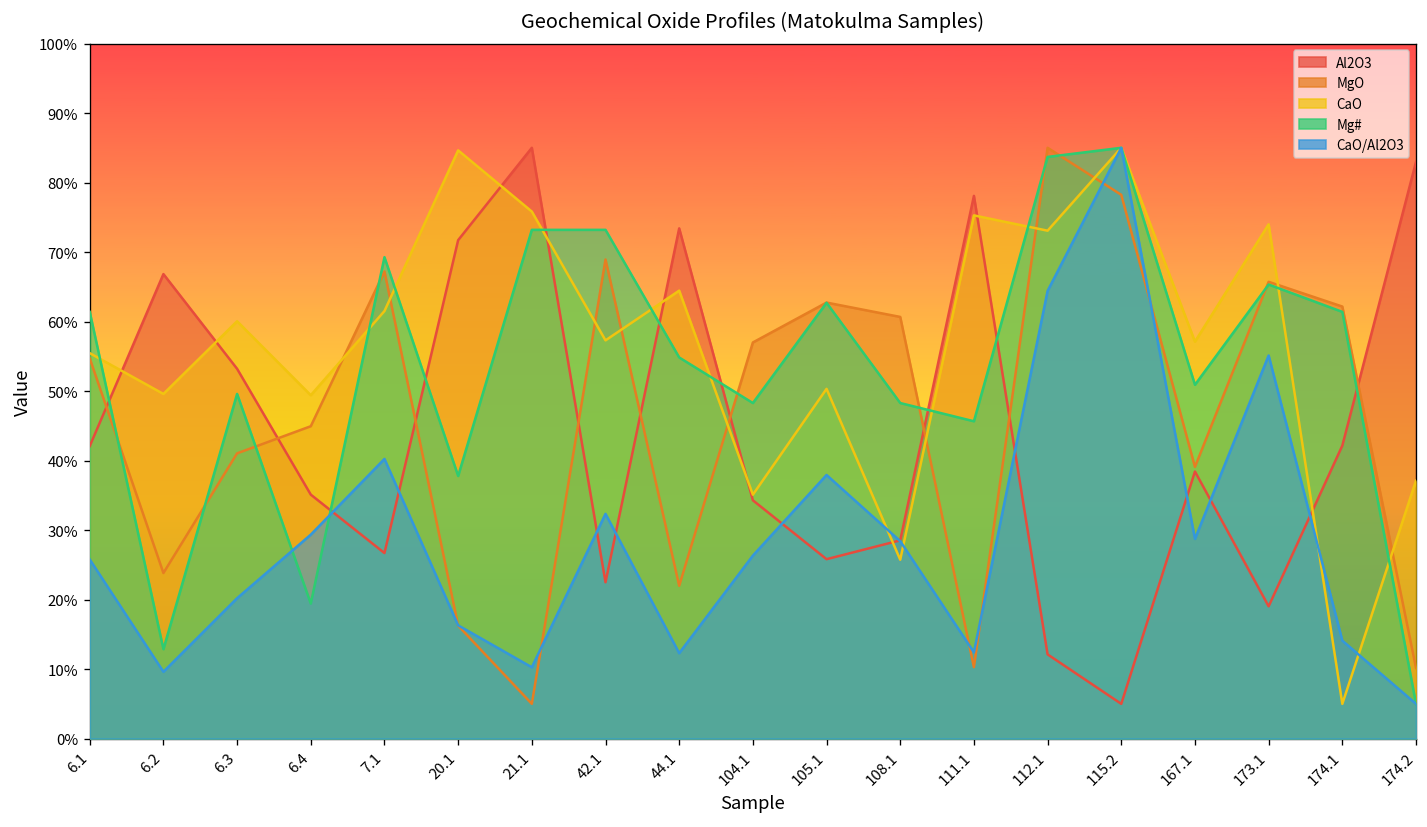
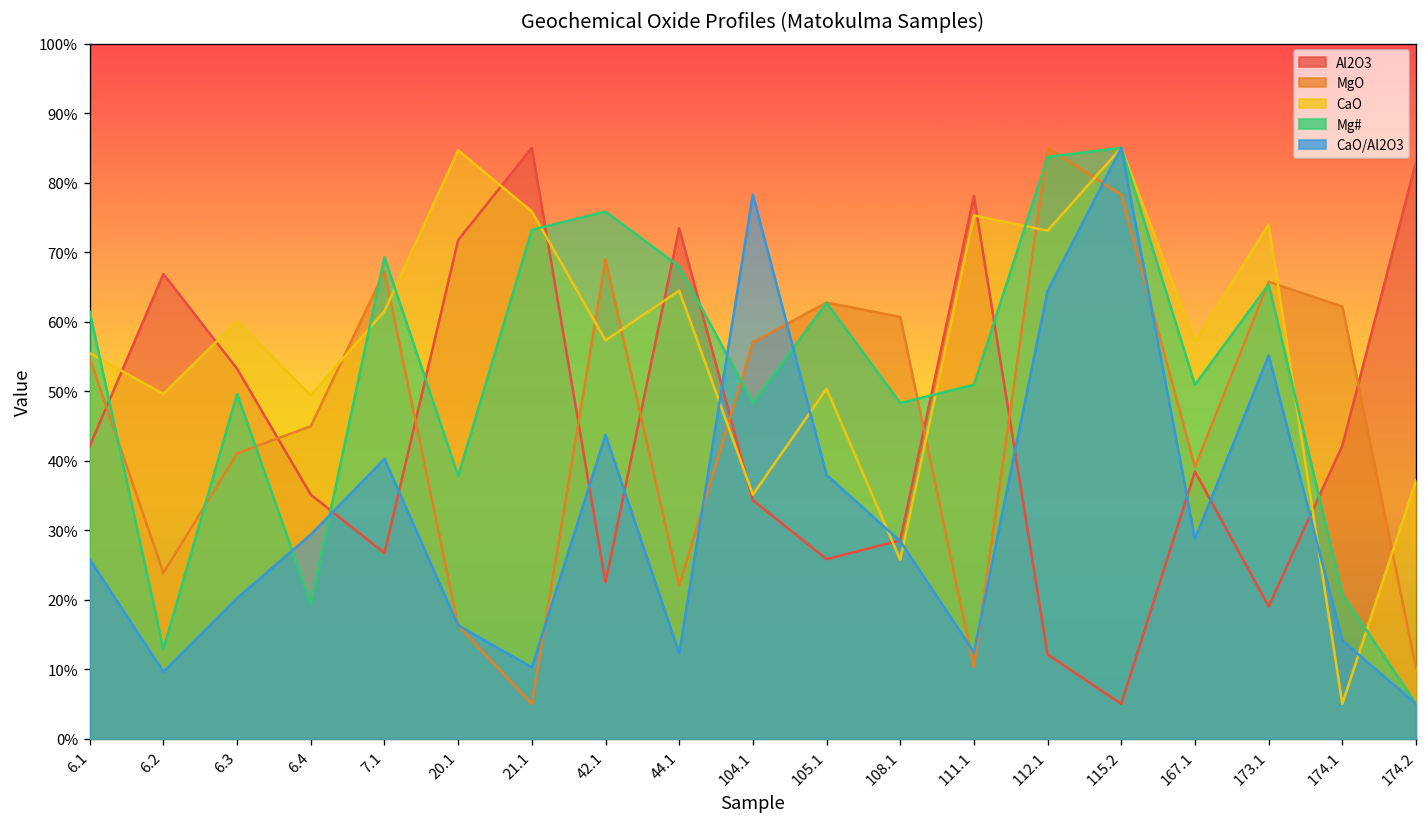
  {
    "Mg#": {
      "6.1": "61%",
      "6.2": "13%",
      "6.3": "50%",
      "6.4": "19%",
      "7.1": "69%",
      "20.1": "38%",
      "21.1": "73%",
-     "42.1": "73%",
-     "44.1": "55%",
+     "42.1": "76%",
+     "44.1": "68%",
      "104.1": "48%",
      "108.1": "48%",
-     "111.1": "46%",
+     "111.1": "51%",
      "112.1": "84%",
      "167.1": "51%",
-     "174.1": "61%"
+     "174.1": "21%"
    },
    "CaO/Al2O3": {
      "6.1": "26%",
      "6.2": "10%",
      "6.3": "20%",
      "6.4": "29%",
      "7.1": "40%",
      "21.1": "10%",
-     "42.1": "32%",
+     "42.1": "44%",
      "44.1": "12%",
-     "104.1": "26%",
+     "104.1": "78%",
      "105.1": "38%",
      "111.1": "12%",
      "112.1": "64%",
      "167.1": "29%",
      "173.1": "55%",
      "174.1": "14%"
    }
  }
